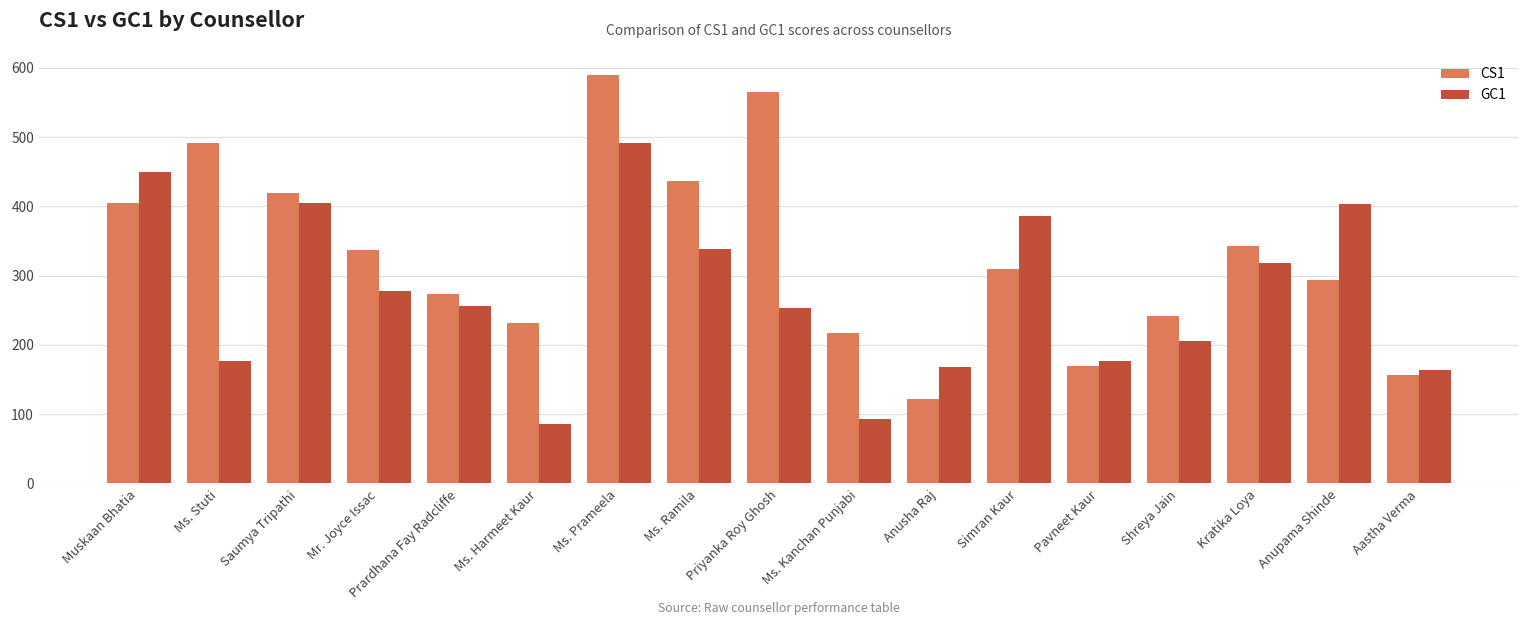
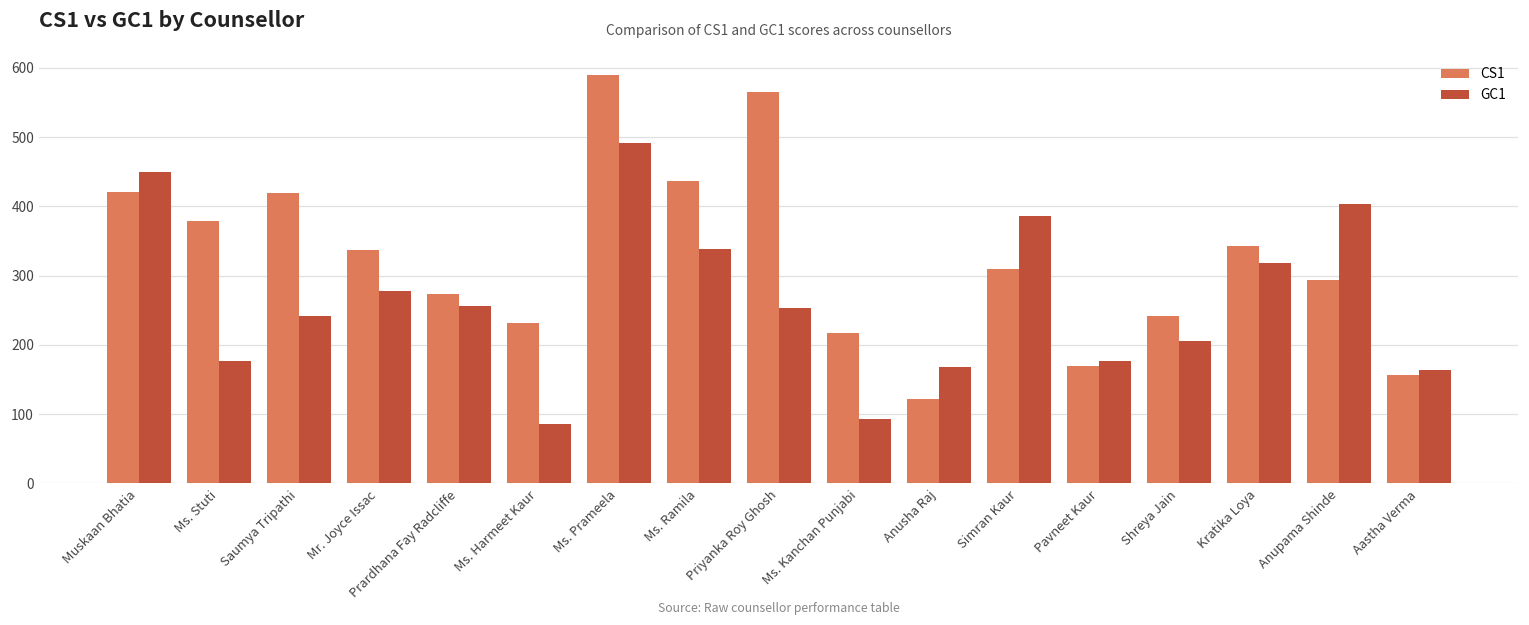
  {
    "CS1": {
-     "Muskaan Bhatia": 410,
-     "Ms. Stuti": 490,
+     "Muskaan Bhatia": 420,
+     "Ms. Stuti": 380,
      "Saumya Tripathi": 420,
      "Mr. Joyce Issac": 340,
      "Prardhana Fay Radcliffe": 270,
      "Ms. Harmeet Kaur": 230,
      "Ms. Prameela": 590,
      "Ms. Ramila": 440,
      "Priyanka Roy Ghosh": 570,
      "Ms. Kanchan Punjabi": 220,
      "Anusha Raj": 120,
      "Simran Kaur": 310,
      "Pavneet Kaur": 170,
      "Shreya Jain": 240,
      "Kratika Loya": 340,
      "Anupama Shinde": 290,
      "Aastha Verma": 160
    },
    "GC1": {
      "Muskaan Bhatia": 450,
      "Ms. Stuti": 180,
-     "Saumya Tripathi": 400,
+     "Saumya Tripathi": 240,
      "Mr. Joyce Issac": 280,
      "Prardhana Fay Radcliffe": 260,
      "Ms. Harmeet Kaur": 90,
      "Ms. Prameela": 490,
      "Ms. Ramila": 340,
      "Priyanka Roy Ghosh": 250,
      "Ms. Kanchan Punjabi": 90,
      "Anusha Raj": 170,
      "Simran Kaur": 390,
      "Pavneet Kaur": 180,
      "Shreya Jain": 210,
      "Kratika Loya": 320,
      "Anupama Shinde": 400,
      "Aastha Verma": 160
    }
  }
